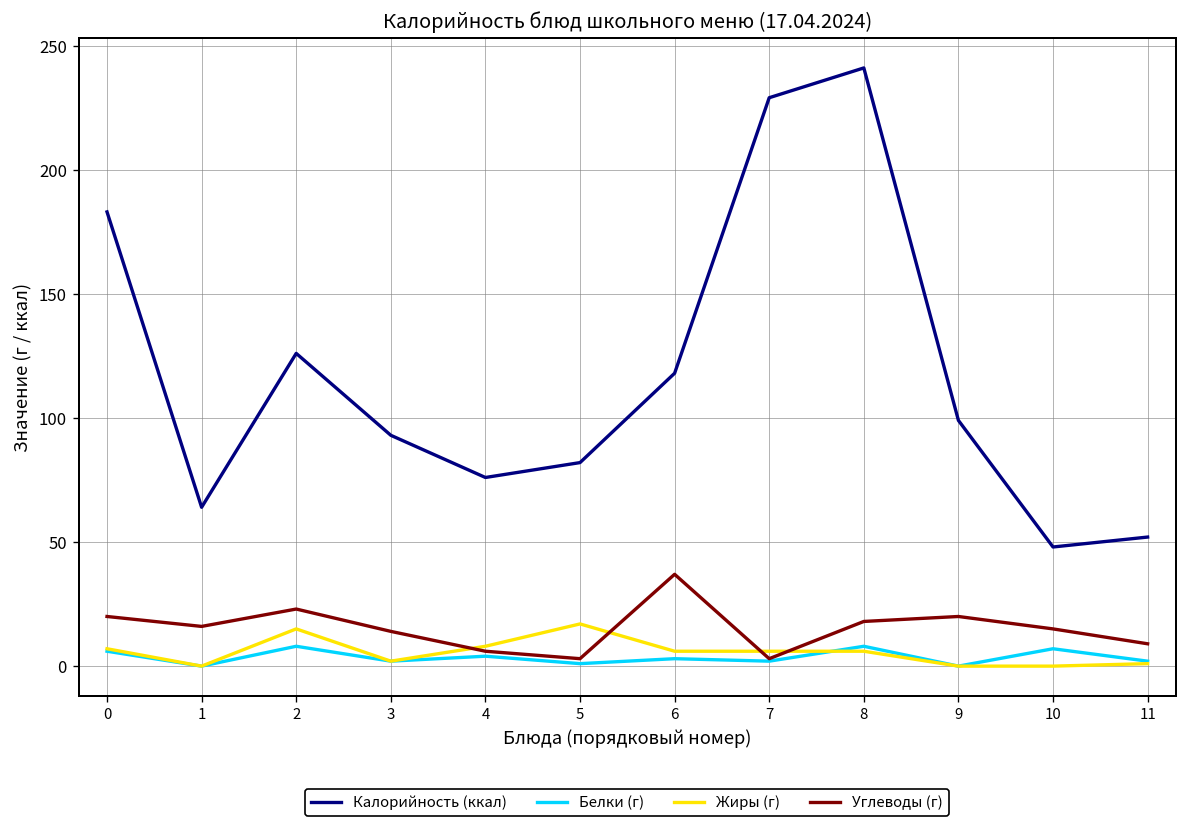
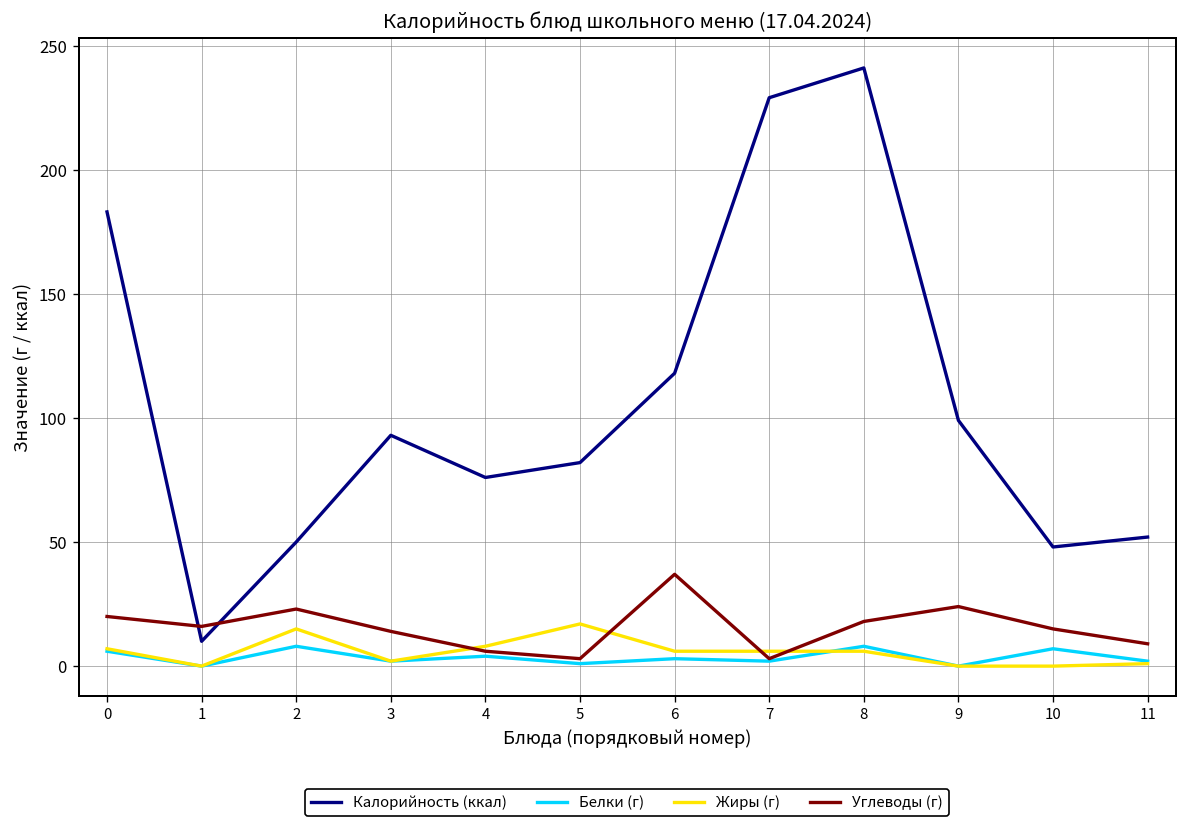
  {
    "Калорийность (ккал)": {
      "0": 183,
-     "1": 64,
-     "2": 126,
+     "1": 10,
+     "2": 50,
      "3": 93,
      "4": 76,
      "5": 82,
      "6": 118,
      "7": 229,
      "8": 241,
      "9": 99,
      "10": 48,
      "11": 52
    },
    "Белки (г)": {
      "2": 8,
      "4": 4,
      "5": 1,
      "6": 3,
      "8": 8,
      "10": 7
    },
    "Жиры (г)": {
      "2": 15,
      "4": 8,
      "5": 17,
      "6": 6,
      "7": 6,
      "8": 6,
      "10": 0
    },
    "Углеводы (г)": {
      "0": 20,
      "1": 16,
      "2": 23,
      "3": 14,
      "4": 6,
      "5": 3,
      "6": 37,
      "8": 18,
-     "9": 20,
+     "9": 24,
      "10": 15,
      "11": 9
    }
  }
